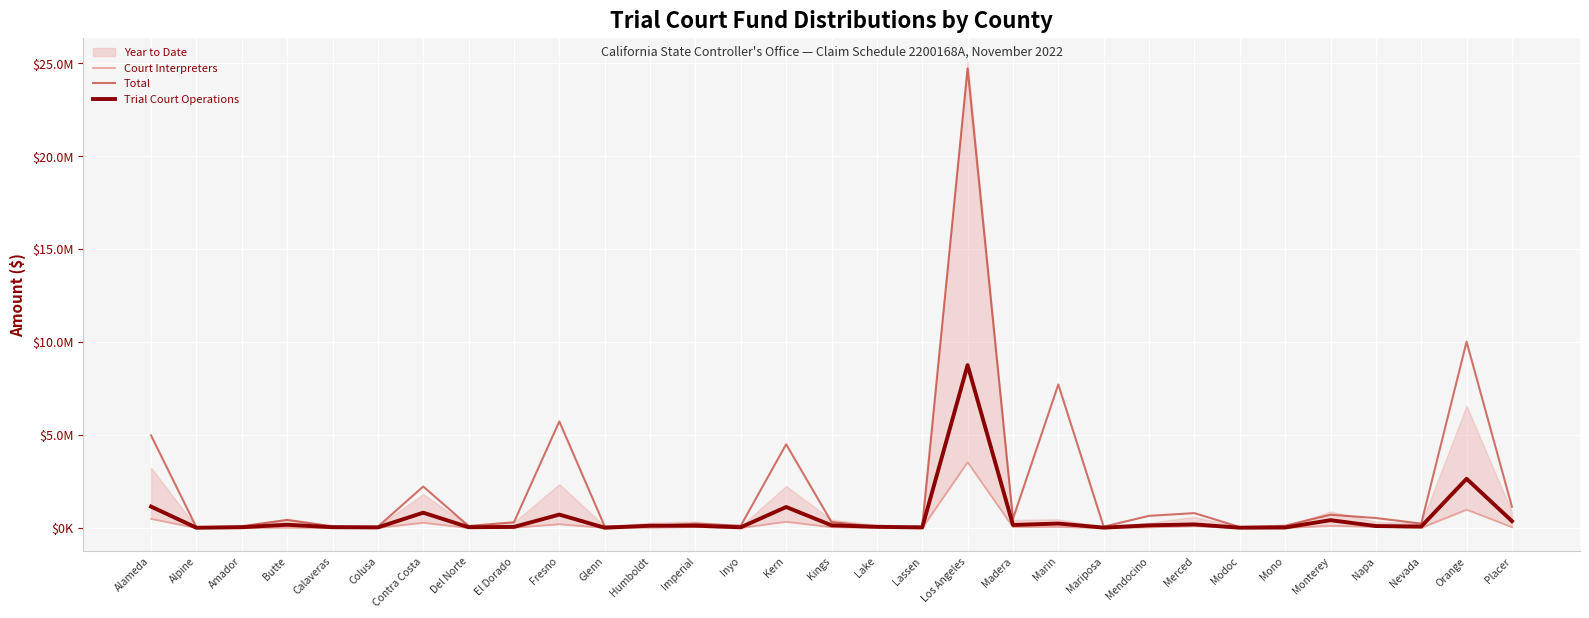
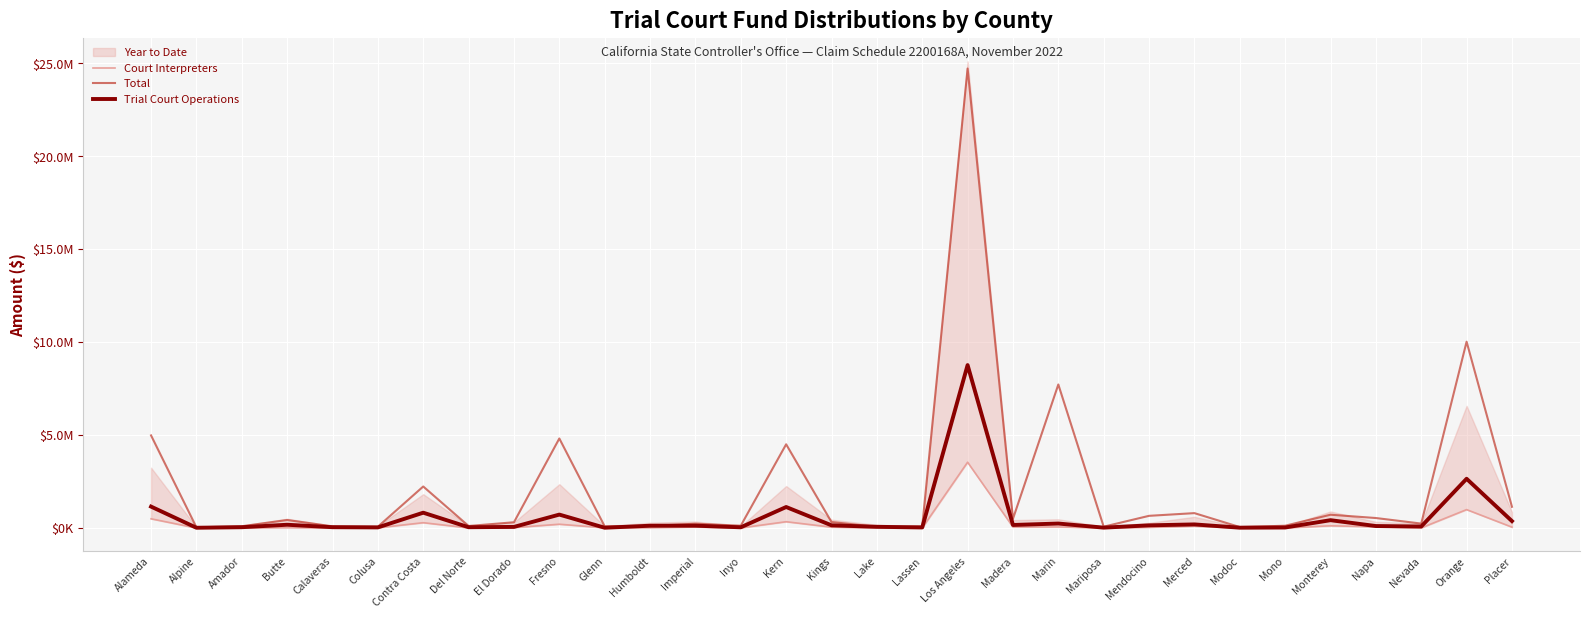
  {
    "Total": {
      "Alameda": "$5000000",
      "Contra Costa": "$2200000",
-     "Fresno": "$5700000",
+     "Fresno": "$4800000",
      "Kern": "$4500000",
      "Los Angeles": "$24700000",
      "Marin": "$7700000",
      "Mendocino": "$700000",
      "Merced": "$800000",
      "Monterey": "$700000",
      "Napa": "$500000",
      "Orange": "$10000000",
      "Placer": "$1100000"
    },
    "Trial Court Operations": {
      "Alameda": "$1200000",
      "Butte": "$200000",
      "Contra Costa": "$800000",
      "Fresno": "$700000",
      "Kern": "$1100000",
      "Los Angeles": "$8800000",
      "Marin": "$200000",
      "Monterey": "$400000",
      "Orange": "$2600000",
      "Placer": "$400000"
    }
  }
